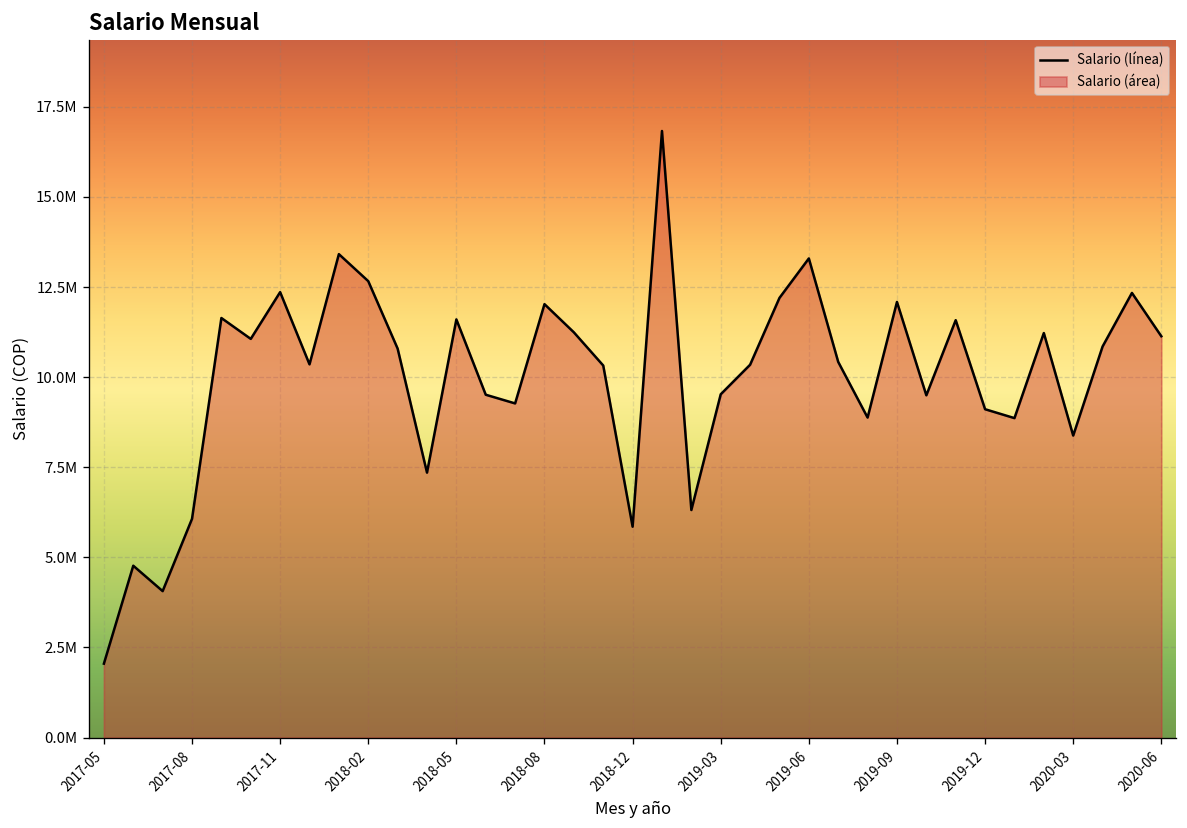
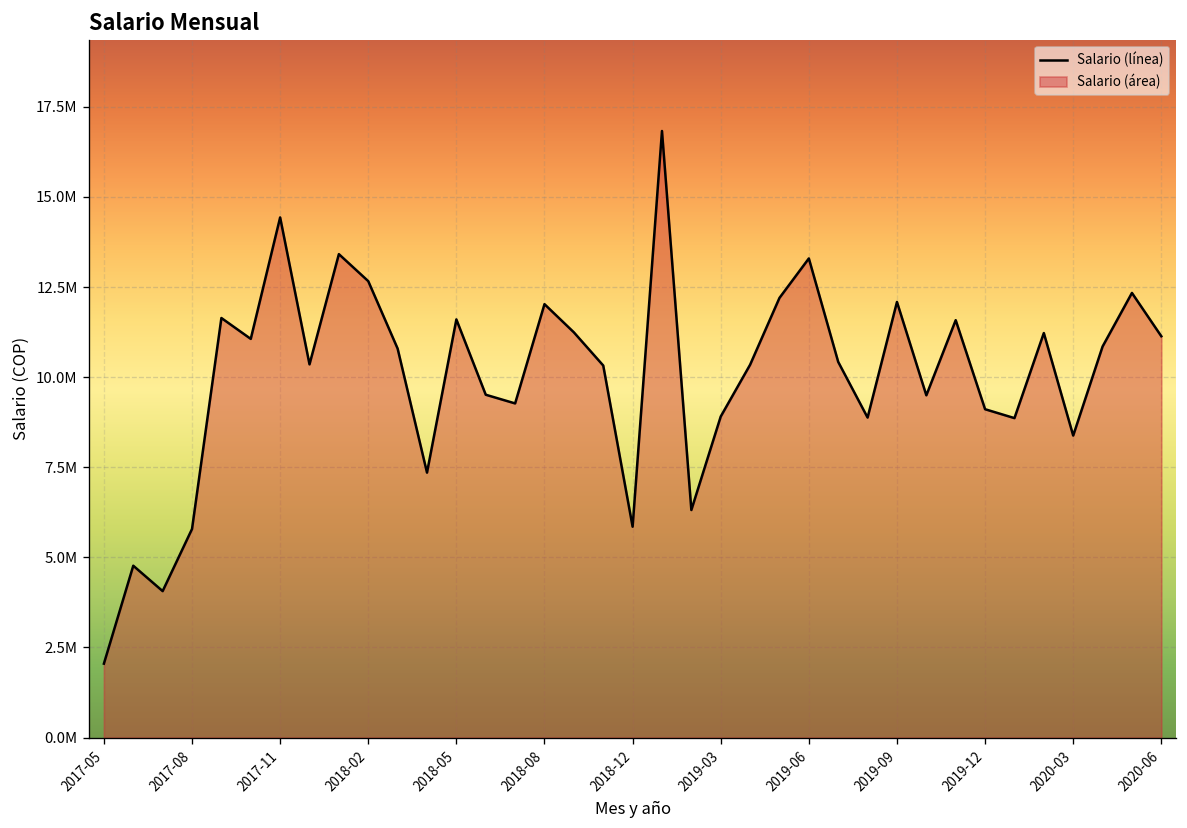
  {
    "2017-05": 2100000,
-   "2017-08": 6100000,
-   "2017-11": 12400000,
+   "2017-08": 5800000,
+   "2017-11": 14400000,
    "2018-02": 12700000,
    "2018-05": 11600000,
    "2018-08": 12000000,
    "2018-12": 5900000,
-   "2019-03": 9500000,
+   "2019-03": 8900000,
    "2019-06": 13300000,
    "2019-09": 12100000,
    "2019-12": 9100000,
    "2020-03": 8400000,
    "2020-06": 11100000
  }
